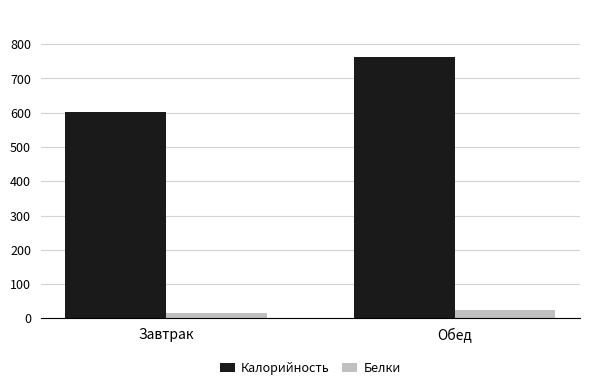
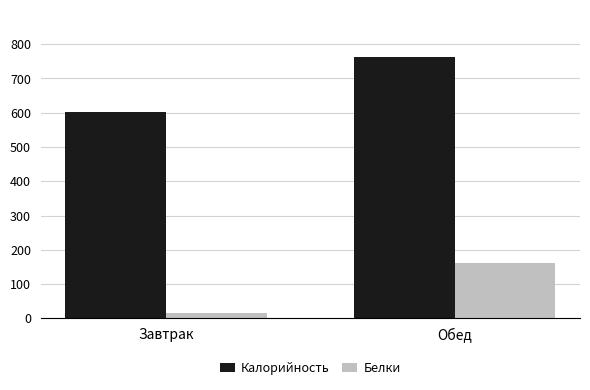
  {
    "Калорийность": {
      "Завтрак": 600,
      "Обед": 760
    },
    "Белки": {
      "Завтрак": 20,
-     "Обед": 30
+     "Обед": 160
    }
  }
